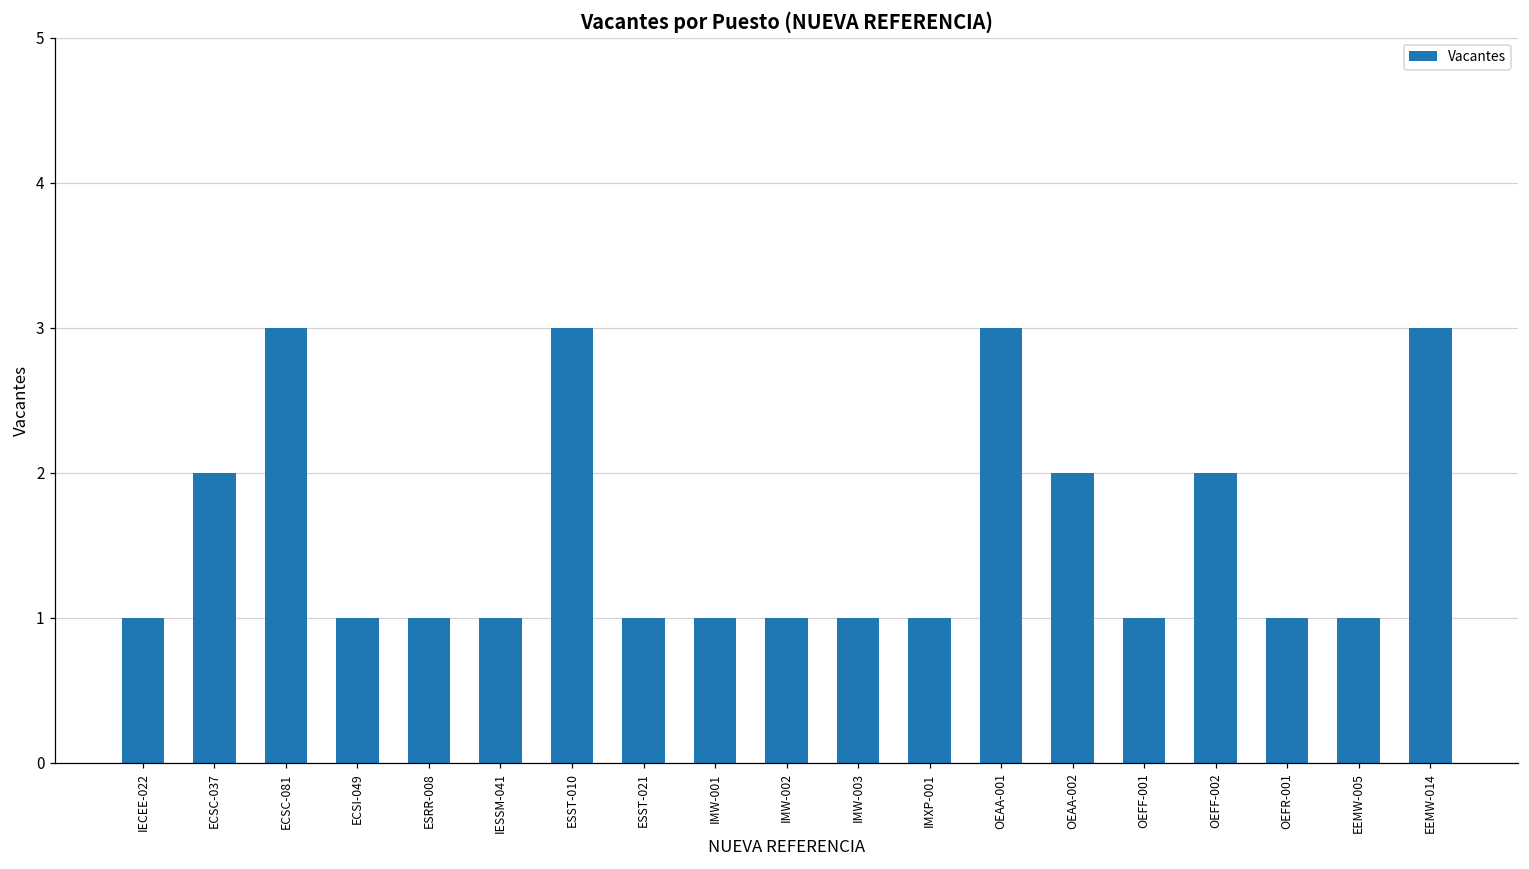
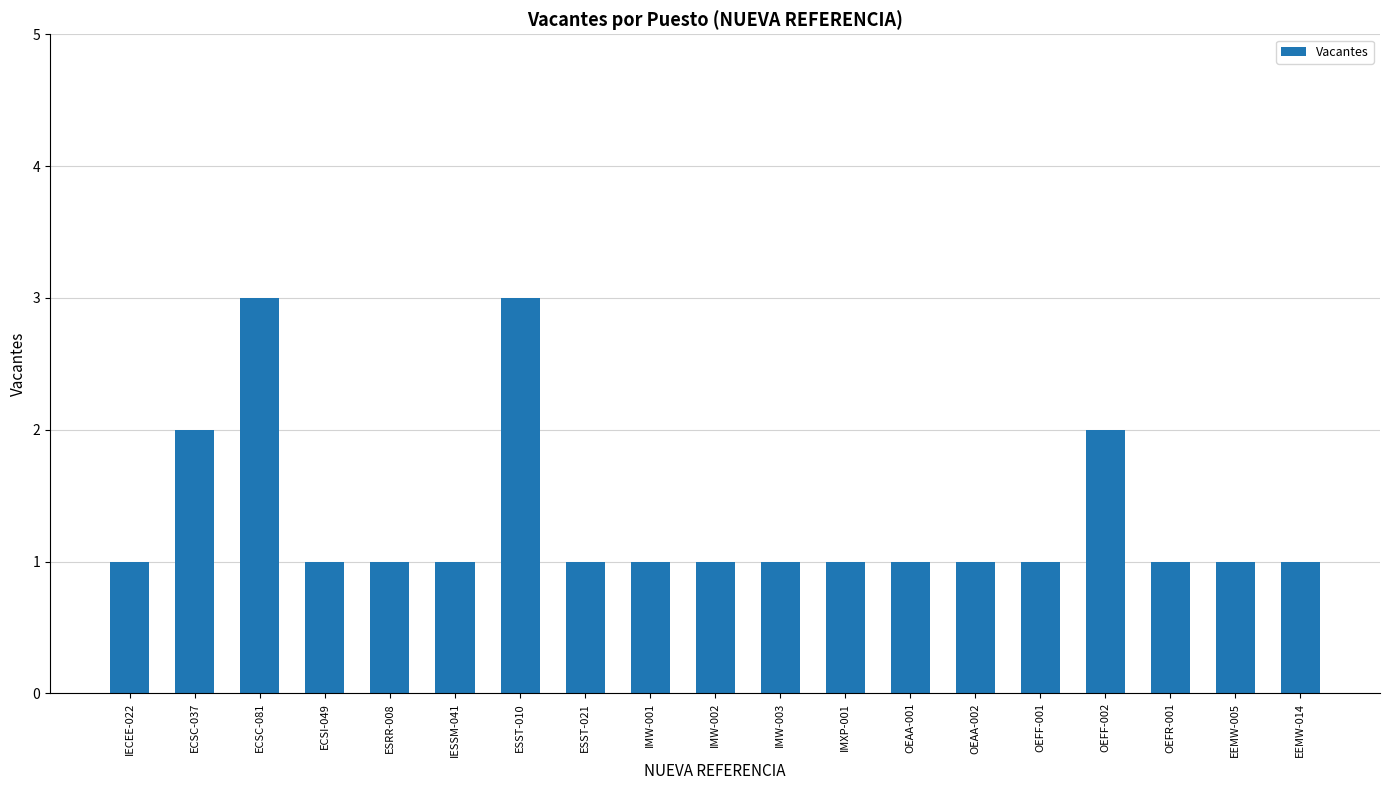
  {
    "IECEE-022": 1,
    "ECSC-037": 2,
    "ECSC-081": 3,
    "ECSI-049": 1,
    "ESRR-008": 1,
    "IESSM-041": 1,
    "ESST-010": 3,
    "ESST-021": 1,
    "IMW-001": 1,
    "IMW-002": 1,
    "IMW-003": 1,
    "IMXP-001": 1,
-   "OEAA-001": 3,
-   "OEAA-002": 2,
+   "OEAA-001": 1,
+   "OEAA-002": 1,
    "OEFF-001": 1,
    "OEFF-002": 2,
    "OEFR-001": 1,
    "EEMW-005": 1,
-   "EEMW-014": 3
+   "EEMW-014": 1
  }
